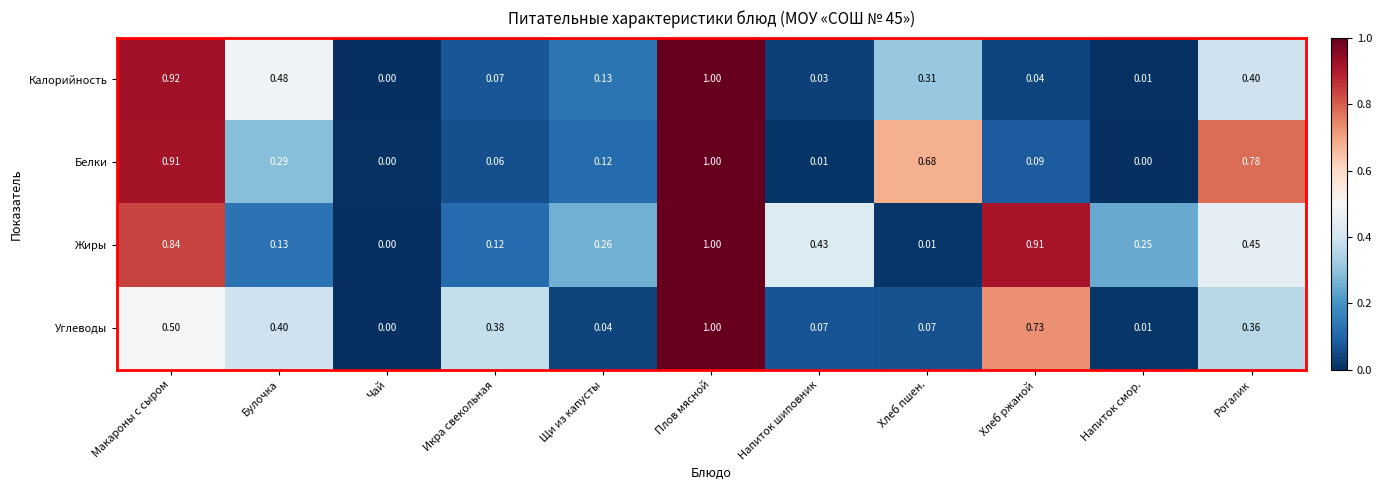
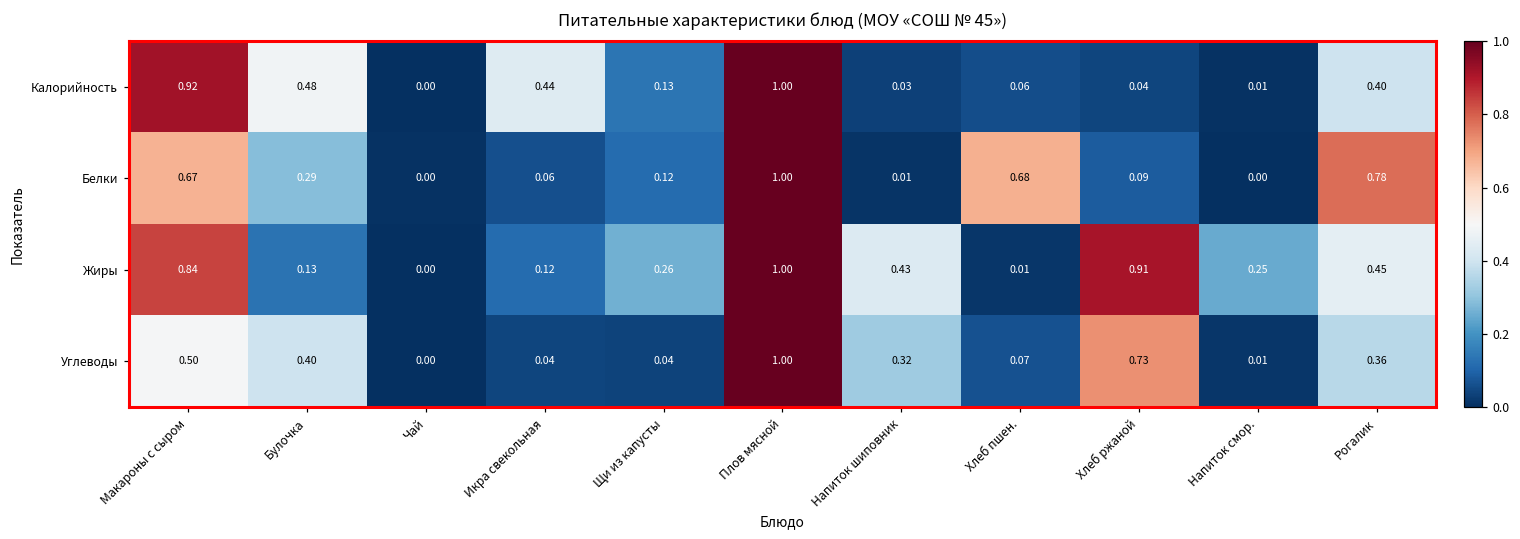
  {
    "Калорийность": {
      "Макароны с сыром": 0.92,
      "Булочка": 0.48,
      "Чай": 0.00,
-     "Икра свекольная": 0.07,
+     "Икра свекольная": 0.44,
      "Щи из капусты": 0.13,
      "Плов мясной": 1.00,
      "Напиток шиповник": 0.03,
-     "Хлеб пшен.": 0.31,
+     "Хлеб пшен.": 0.06,
      "Хлеб ржаной": 0.04,
      "Напиток смор.": 0.01,
      "Рогалик": 0.40
    },
    "Белки": {
-     "Макароны с сыром": 0.91,
+     "Макароны с сыром": 0.67,
      "Булочка": 0.29,
      "Чай": 0.00,
      "Икра свекольная": 0.06,
      "Щи из капусты": 0.12,
      "Плов мясной": 1.00,
      "Напиток шиповник": 0.01,
      "Хлеб пшен.": 0.68,
      "Хлеб ржаной": 0.09,
      "Напиток смор.": 0.00,
      "Рогалик": 0.78
    },
    "Жиры": {
      "Макароны с сыром": 0.84,
      "Булочка": 0.13,
      "Чай": 0.00,
      "Икра свекольная": 0.12,
      "Щи из капусты": 0.26,
      "Плов мясной": 1.00,
      "Напиток шиповник": 0.43,
      "Хлеб пшен.": 0.01,
      "Хлеб ржаной": 0.91,
      "Напиток смор.": 0.25,
      "Рогалик": 0.45
    },
    "Углеводы": {
      "Макароны с сыром": 0.50,
      "Булочка": 0.40,
      "Чай": 0.00,
-     "Икра свекольная": 0.38,
+     "Икра свекольная": 0.04,
      "Щи из капусты": 0.04,
      "Плов мясной": 1.00,
-     "Напиток шиповник": 0.07,
+     "Напиток шиповник": 0.32,
      "Хлеб пшен.": 0.07,
      "Хлеб ржаной": 0.73,
      "Напиток смор.": 0.01,
      "Рогалик": 0.36
    }
  }
